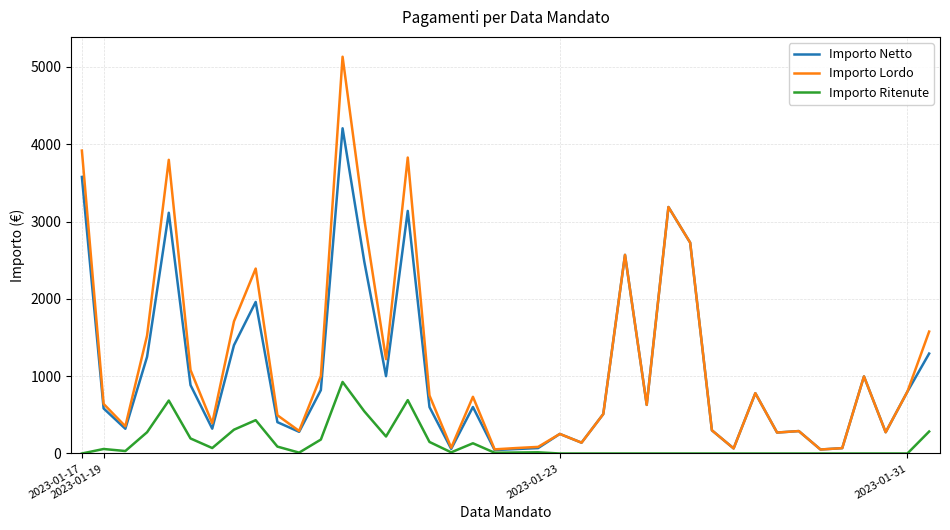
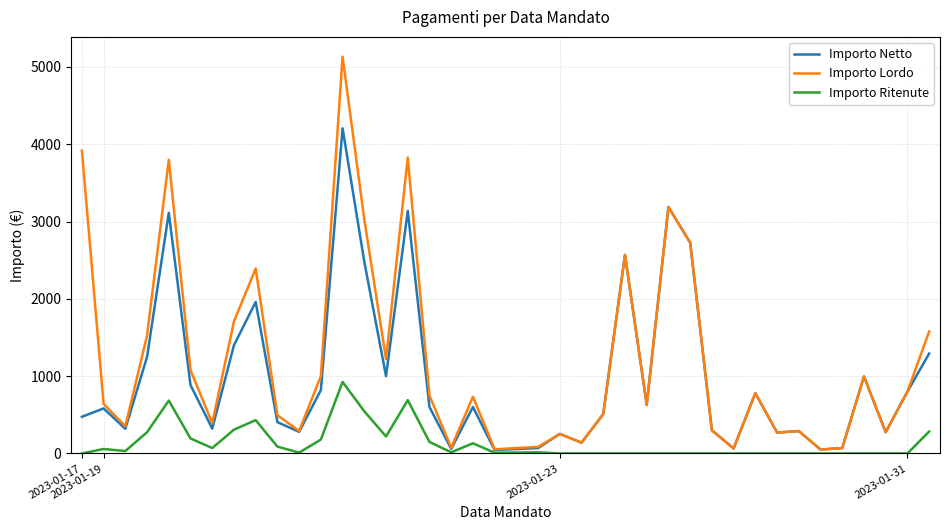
  {
    "Importo Netto": {
-     "2023-01-17": 3600
+     "2023-01-17": 500
    },
    "Importo Lordo": {
      "2023-01-17": 3900
    },
    "Importo Ritenute": {
      "2023-01-17": 0
    }
  }
